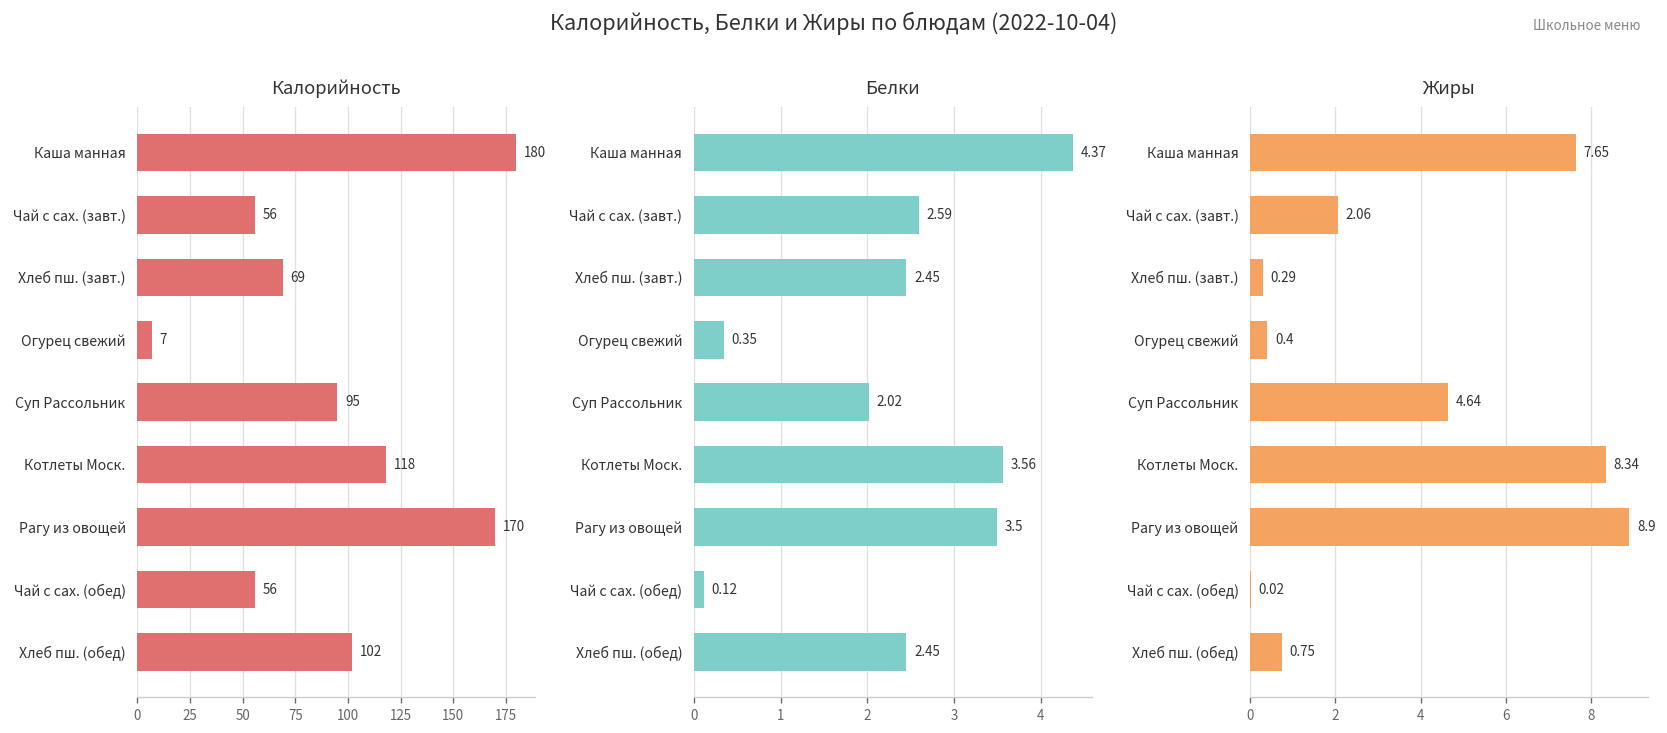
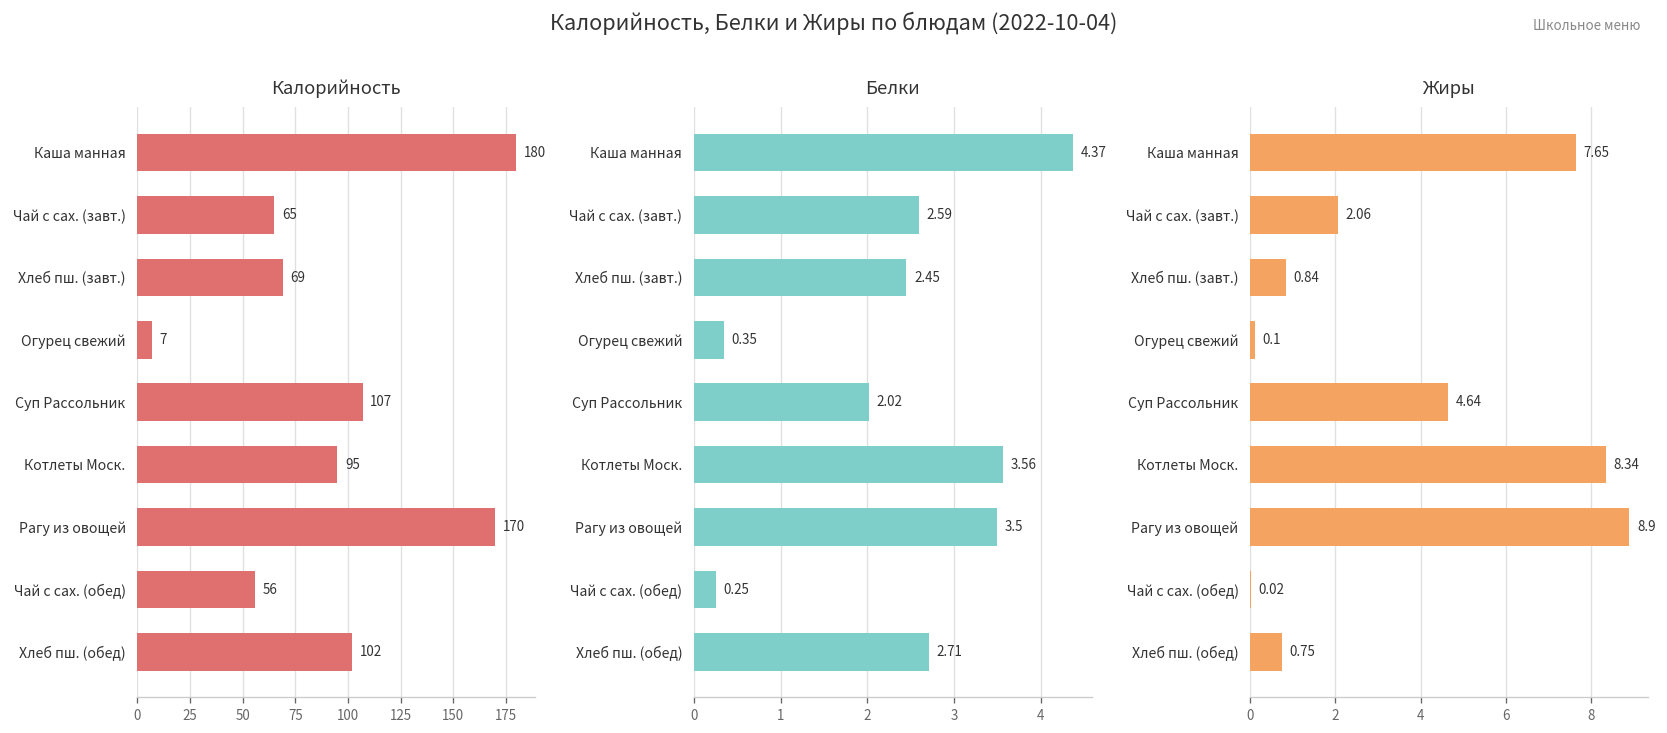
  {
    "Калорийность": {
      "Каша манная": 180,
-     "Чай с сах. (завт.)": 56,
+     "Чай с сах. (завт.)": 65,
      "Хлеб пш. (завт.)": 69,
      "Огурец свежий": 7,
-     "Суп Рассольник": 95,
-     "Котлеты Моск.": 118,
+     "Суп Рассольник": 107,
+     "Котлеты Моск.": 95,
      "Рагу из овощей": 170,
      "Чай с сах. (обед)": 56,
      "Хлеб пш. (обед)": 102
    },
    "Белки": {
      "Каша манная": 4.37,
      "Чай с сах. (завт.)": 2.59,
      "Хлеб пш. (завт.)": 2.45,
      "Огурец свежий": 0.35,
      "Суп Рассольник": 2.02,
      "Котлеты Моск.": 3.56,
      "Рагу из овощей": 3.5,
-     "Чай с сах. (обед)": 0.12,
-     "Хлеб пш. (обед)": 2.45
+     "Чай с сах. (обед)": 0.25,
+     "Хлеб пш. (обед)": 2.71
    },
    "Жиры": {
      "Каша манная": 7.65,
      "Чай с сах. (завт.)": 2.06,
-     "Хлеб пш. (завт.)": 0.29,
-     "Огурец свежий": 0.4,
+     "Хлеб пш. (завт.)": 0.84,
+     "Огурец свежий": 0.1,
      "Суп Рассольник": 4.64,
      "Котлеты Моск.": 8.34,
      "Рагу из овощей": 8.9,
      "Чай с сах. (обед)": 0.02,
      "Хлеб пш. (обед)": 0.75
    }
  }
